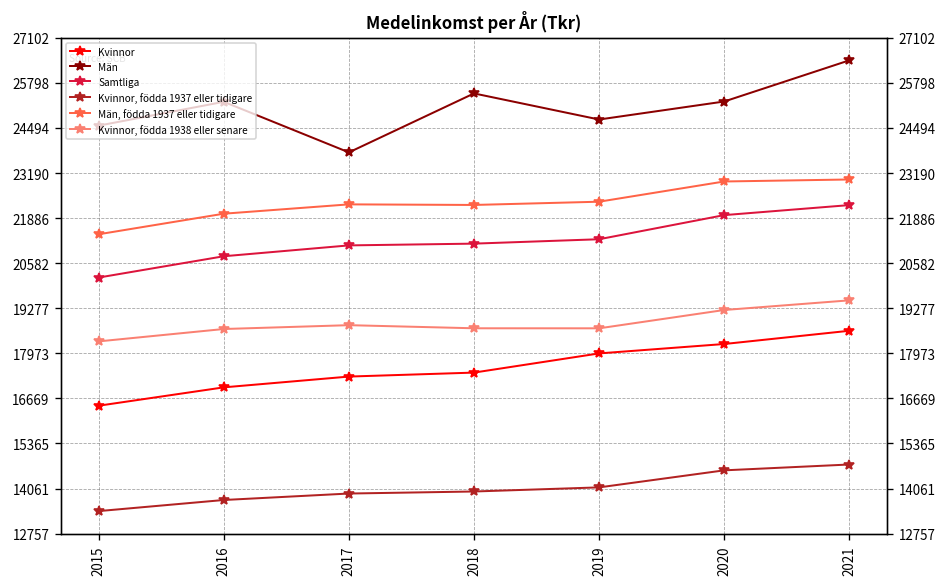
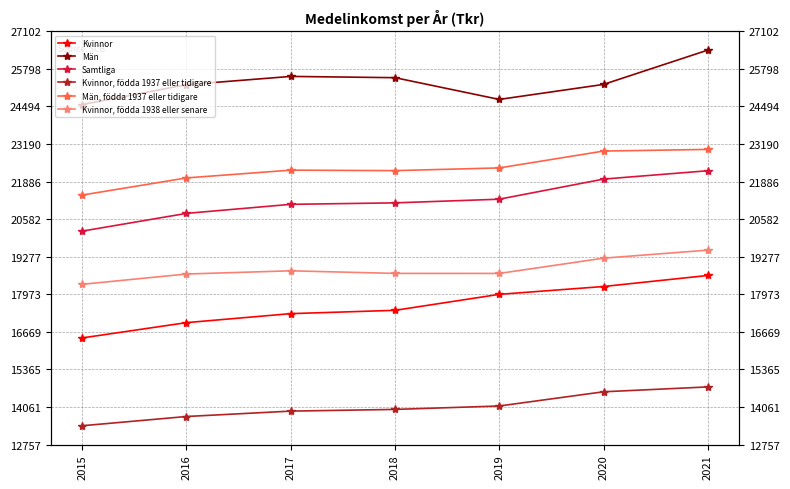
  {
    "Kvinnor": {
      "2015": 16500,
      "2016": 17000,
      "2017": 17300,
      "2018": 17400,
      "2019": 18000,
      "2020": 18200,
      "2021": 18600
    },
    "Män": {
-     "2017": 23800,
+     "2017": 25500,
      "2018": 25500,
      "2019": 24700,
      "2020": 25300,
      "2021": 26500
    }
  }
